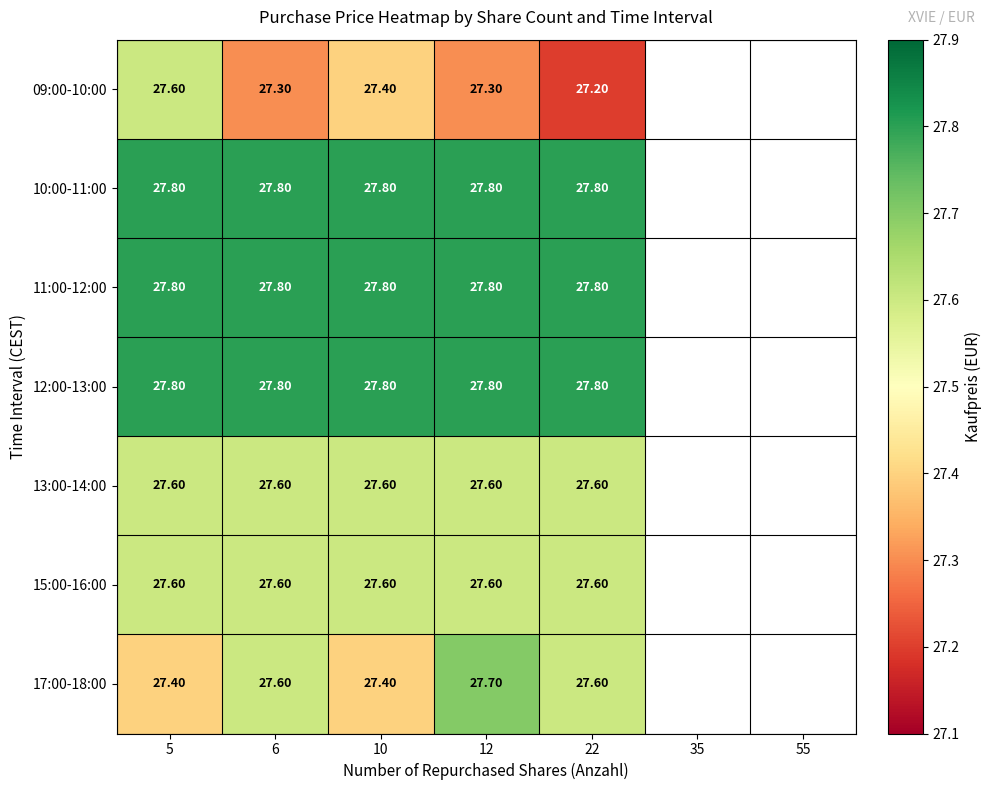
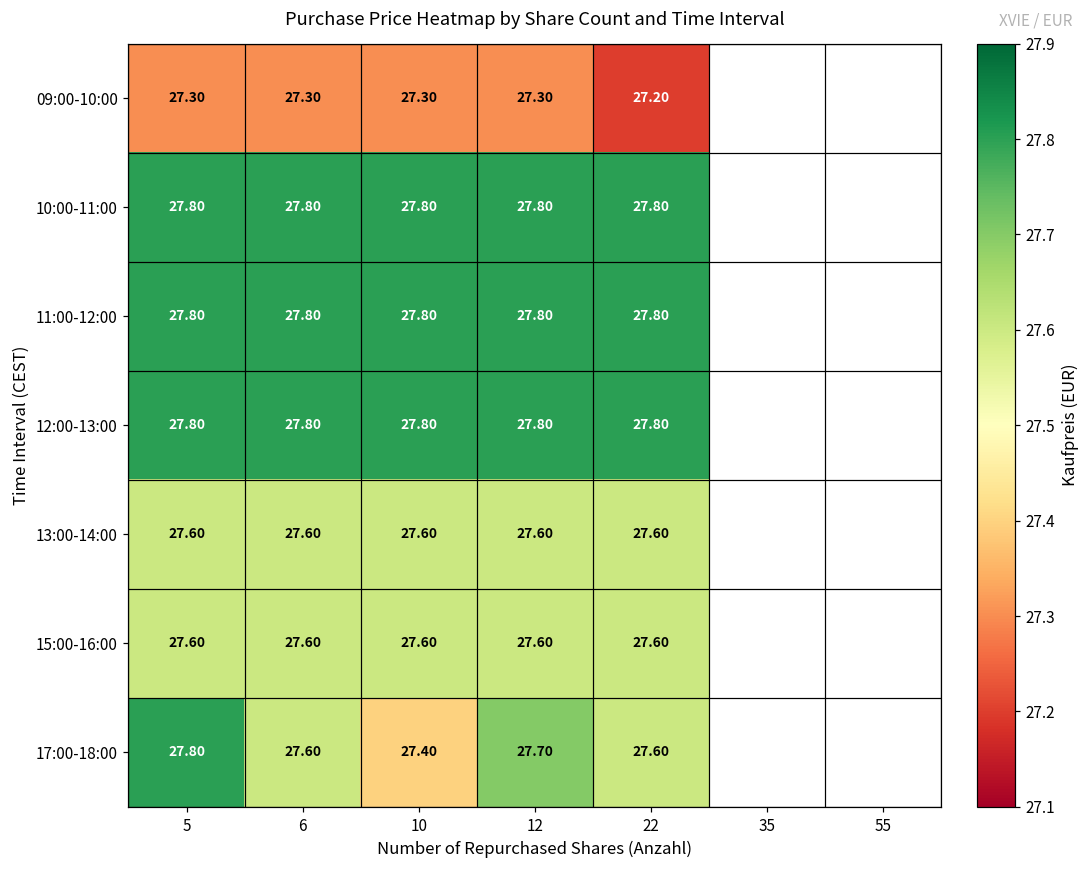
  {
    "09:00-10:00": {
-     "5": 27.60,
+     "5": 27.30,
      "6": 27.30,
-     "10": 27.40,
+     "10": 27.30,
      "12": 27.30,
      "22": 27.20
    },
    "10:00-11:00": {
      "5": 27.80,
      "6": 27.80,
      "10": 27.80,
      "12": 27.80,
      "22": 27.80
    },
    "11:00-12:00": {
      "5": 27.80,
      "6": 27.80,
      "10": 27.80,
      "12": 27.80,
      "22": 27.80
    },
    "12:00-13:00": {
      "5": 27.80,
      "6": 27.80,
      "10": 27.80,
      "12": 27.80,
      "22": 27.80
    },
    "13:00-14:00": {
      "5": 27.60,
      "6": 27.60,
      "10": 27.60,
      "12": 27.60,
      "22": 27.60
    },
    "15:00-16:00": {
      "5": 27.60,
      "6": 27.60,
      "10": 27.60,
      "12": 27.60,
      "22": 27.60
    },
    "17:00-18:00": {
-     "5": 27.40,
+     "5": 27.80,
      "6": 27.60,
      "10": 27.40,
      "12": 27.70,
      "22": 27.60
    }
  }
